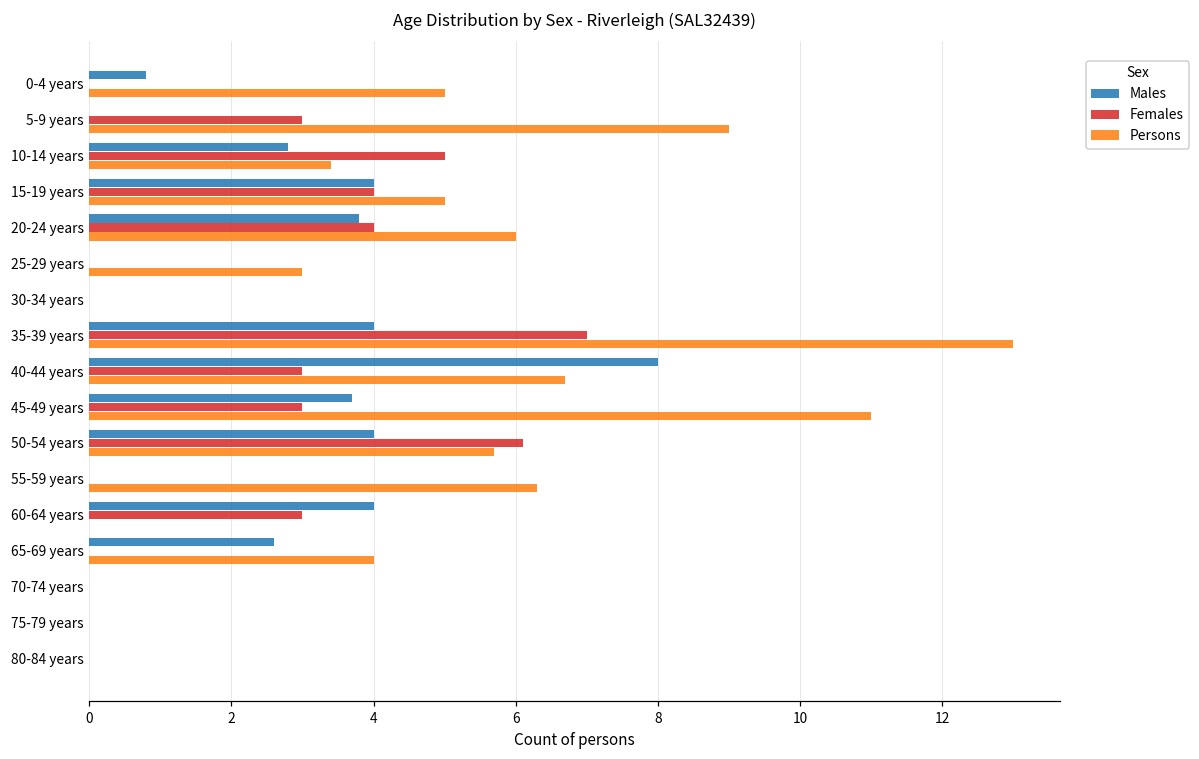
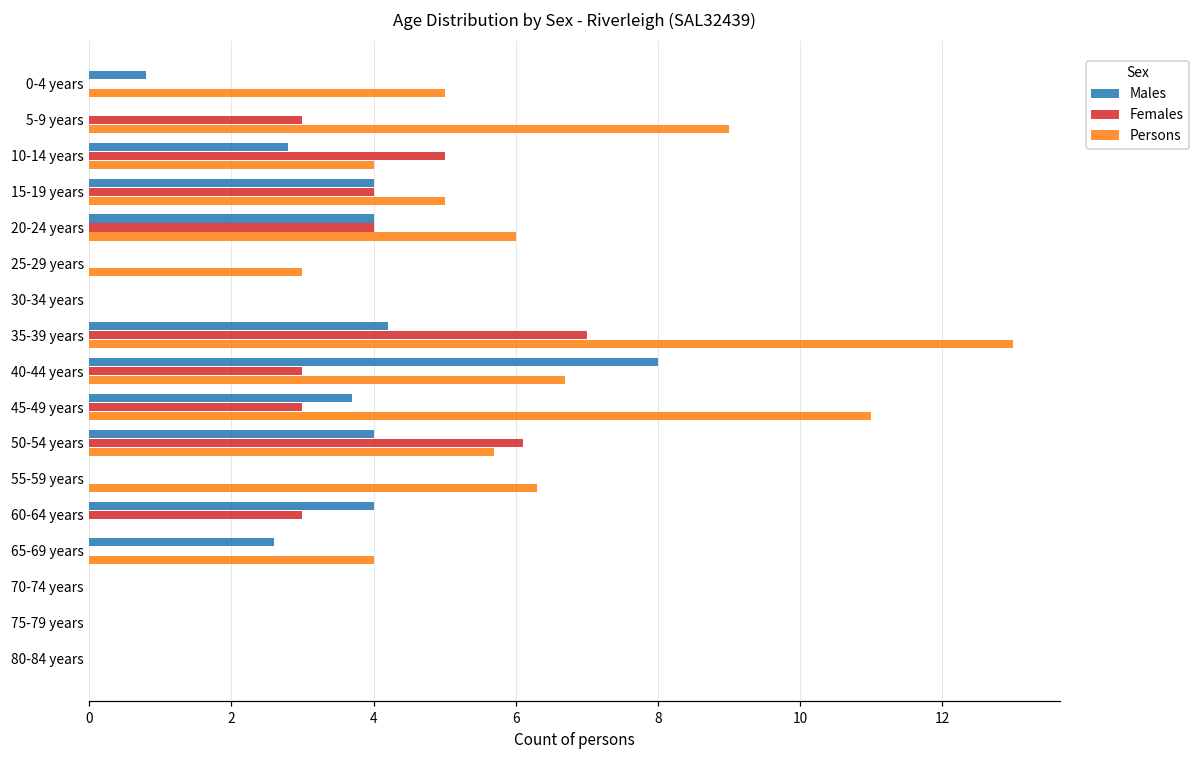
  {
    "Males": {
      "0-4 years": 0.8,
      "5-9 years": 0.0,
      "10-14 years": 2.8,
      "15-19 years": 4.0,
-     "20-24 years": 3.8,
+     "20-24 years": 4.0,
      "25-29 years": 0.0,
      "30-34 years": 0.0,
-     "35-39 years": 4.0,
+     "35-39 years": 4.2,
      "40-44 years": 8.0,
      "45-49 years": 3.7,
      "50-54 years": 4.0,
      "55-59 years": 0.0,
      "60-64 years": 4.0,
      "65-69 years": 2.6,
      "70-74 years": 0.0,
      "75-79 years": 0.0,
      "80-84 years": 0.0
    },
    "Females": {
      "0-4 years": 0.0,
      "5-9 years": 3.0,
      "10-14 years": 5.0,
      "15-19 years": 4.0,
      "20-24 years": 4.0,
      "25-29 years": 0.0,
      "30-34 years": 0.0,
      "35-39 years": 7.0,
      "40-44 years": 3.0,
      "45-49 years": 3.0,
      "50-54 years": 6.1,
      "55-59 years": 0.0,
      "60-64 years": 3.0,
      "65-69 years": 0.0,
      "70-74 years": 0.0,
      "75-79 years": 0.0,
      "80-84 years": 0.0
    },
    "Persons": {
      "0-4 years": 5.0,
      "5-9 years": 9.0,
-     "10-14 years": 3.4,
+     "10-14 years": 4.0,
      "15-19 years": 5.0,
      "20-24 years": 6.0,
      "25-29 years": 3.0,
      "30-34 years": 0.0,
      "35-39 years": 13.0,
      "40-44 years": 6.7,
      "45-49 years": 11.0,
      "50-54 years": 5.7,
      "55-59 years": 6.3,
      "60-64 years": 0.0,
      "65-69 years": 4.0,
      "70-74 years": 0.0,
      "75-79 years": 0.0,
      "80-84 years": 0.0
    }
  }
